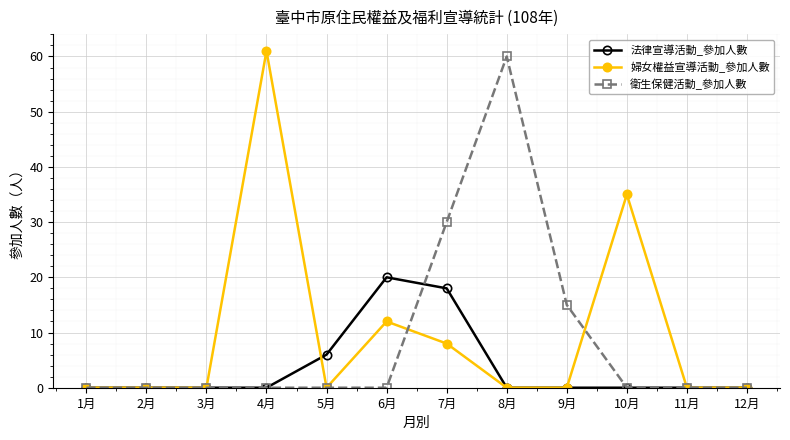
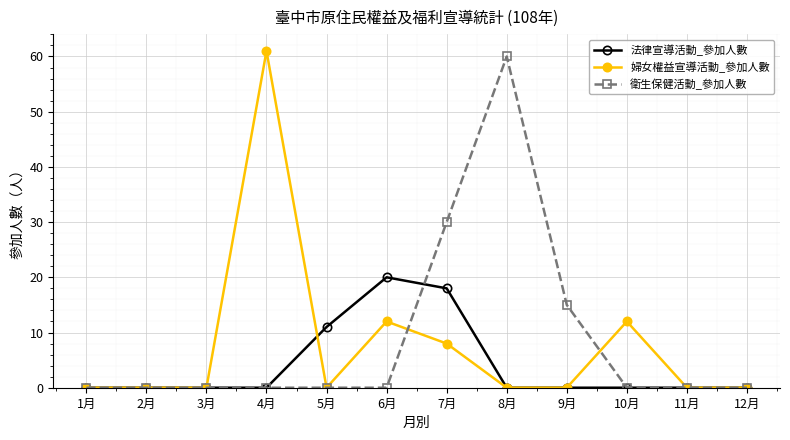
  {
    "法律宣導活動_參加人數": {
-     "5月": 6,
+     "5月": 11,
      "6月": 20,
      "7月": 18
    },
    "婦女權益宣導活動_參加人數": {
      "4月": 61,
      "6月": 12,
      "7月": 8,
-     "10月": 35
+     "10月": 12
    },
    "衛生保健活動_參加人數": {
      "6月": 0,
      "7月": 30,
      "8月": 60,
      "9月": 15
    }
  }
